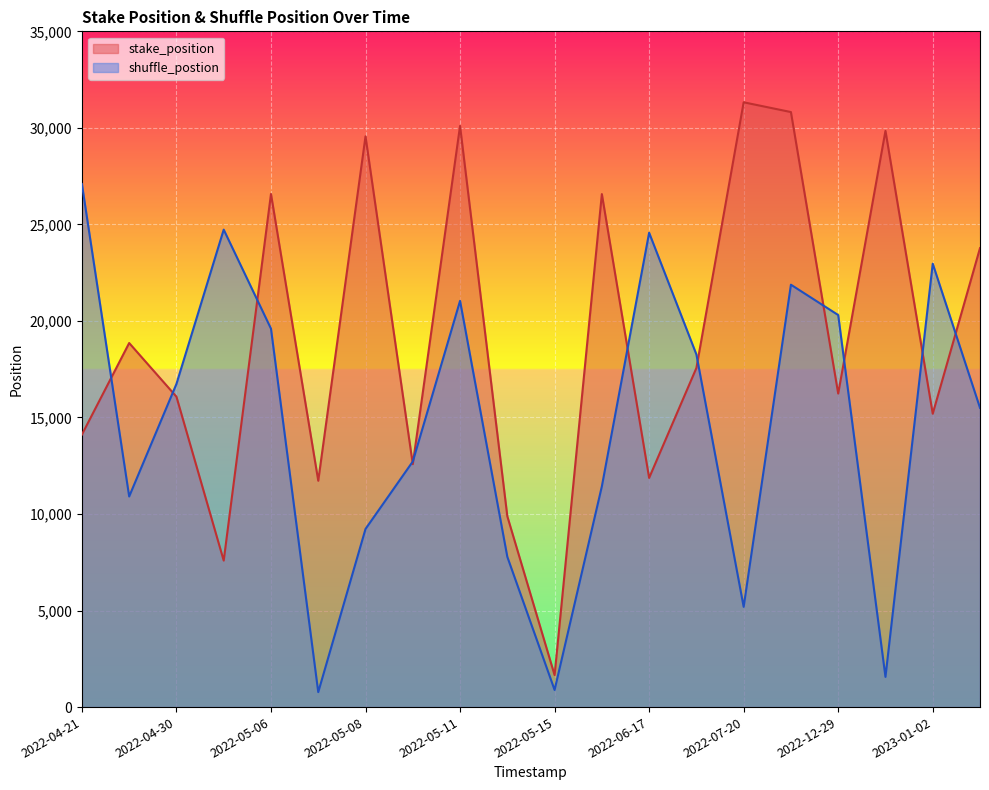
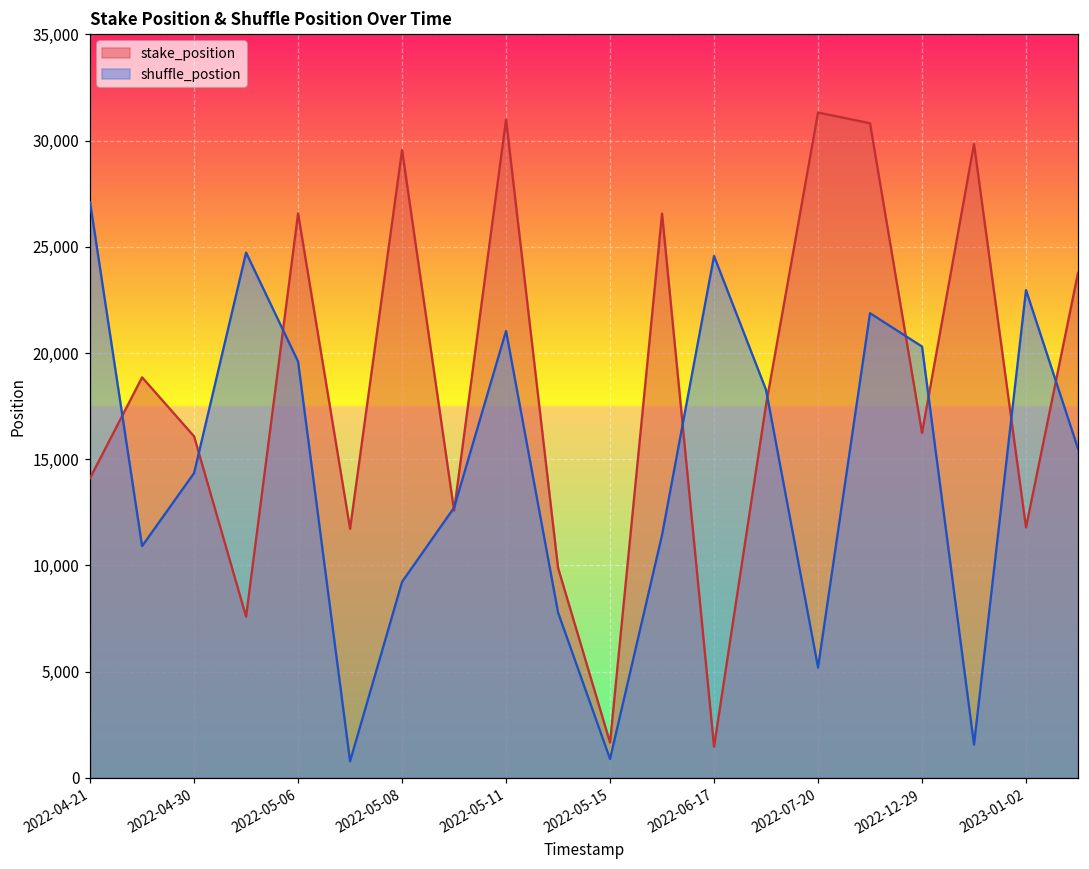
  {
    "stake_position": {
      "2022-04-21": "14,100",
      "2022-04-30": "16,100",
      "2022-05-06": "26,600",
      "2022-05-08": "29,600",
-     "2022-05-11": "30,100",
+     "2022-05-11": "31,000",
      "2022-05-15": "1,700",
-     "2022-06-17": "11,900",
+     "2022-06-17": "1,500",
      "2022-07-20": "31,300",
      "2022-12-29": "16,200",
-     "2023-01-02": "15,200"
+     "2023-01-02": "11,800"
    },
    "shuffle_postion": {
      "2022-04-21": "27,100",
-     "2022-04-30": "16,700",
+     "2022-04-30": "14,400",
      "2022-05-06": "19,600",
      "2022-05-08": "9,200",
      "2022-05-11": "21,000",
      "2022-05-15": "900",
      "2022-06-17": "24,600",
      "2022-07-20": "5,200",
      "2022-12-29": "20,300",
      "2023-01-02": "23,000"
    }
  }
